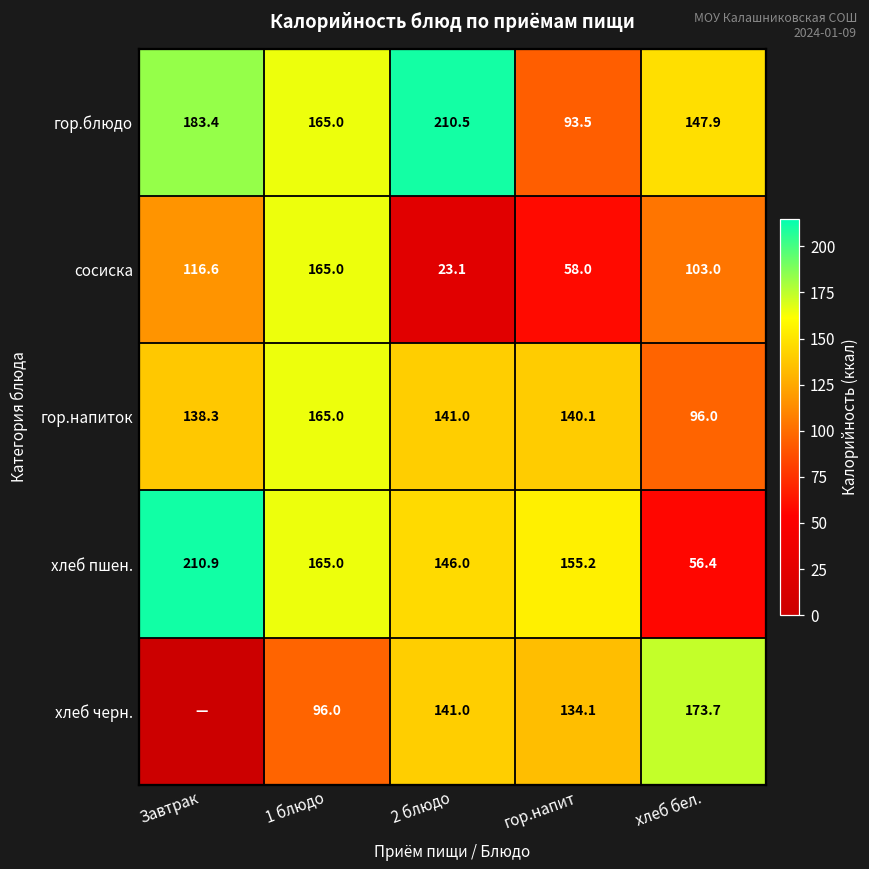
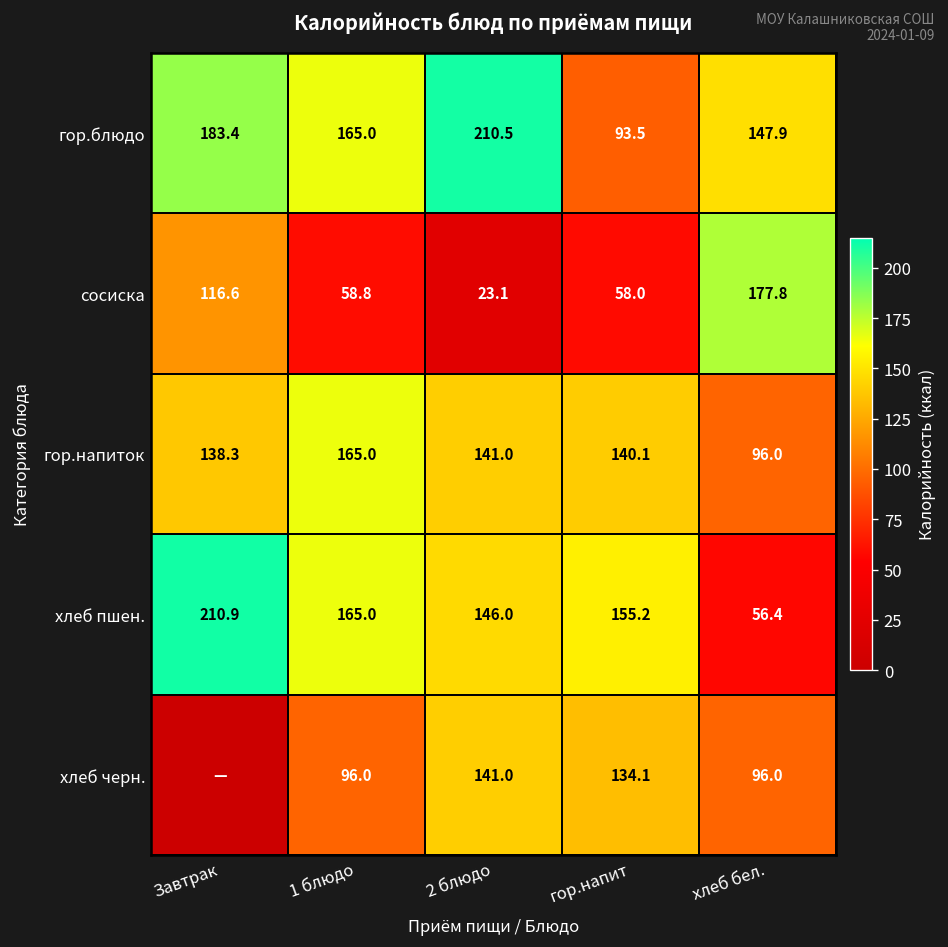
  {
    "гор.блюдо": {
      "Завтрак": 183.4,
      "1 блюдо": 165.0,
      "2 блюдо": 210.5,
      "гор.напит": 93.5,
      "хлеб бел.": 147.9
    },
    "сосиска": {
      "Завтрак": 116.6,
-     "1 блюдо": 165.0,
+     "1 блюдо": 58.8,
      "2 блюдо": 23.1,
      "гор.напит": 58.0,
-     "хлеб бел.": 103.0
+     "хлеб бел.": 177.8
    },
    "гор.напиток": {
      "Завтрак": 138.3,
      "1 блюдо": 165.0,
      "2 блюдо": 141.0,
      "гор.напит": 140.1,
      "хлеб бел.": 96.0
    },
    "хлеб пшен.": {
      "Завтрак": 210.9,
      "1 блюдо": 165.0,
      "2 блюдо": 146.0,
      "гор.напит": 155.2,
      "хлеб бел.": 56.4
    },
    "хлеб черн.": {
      "1 блюдо": 96.0,
      "2 блюдо": 141.0,
      "гор.напит": 134.1,
-     "хлеб бел.": 173.7
+     "хлеб бел.": 96.0
    }
  }
